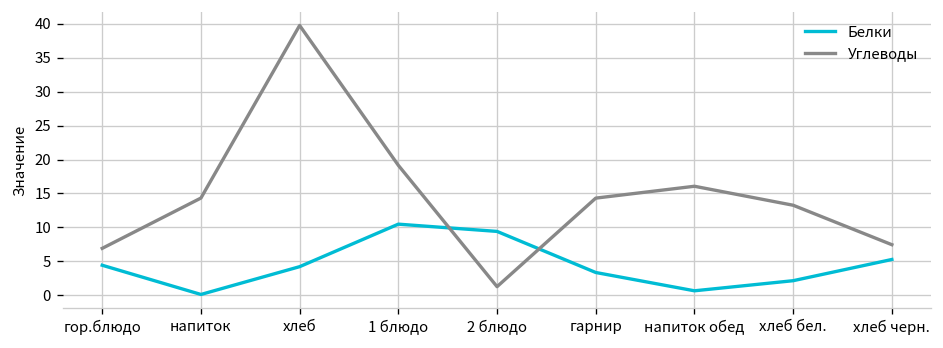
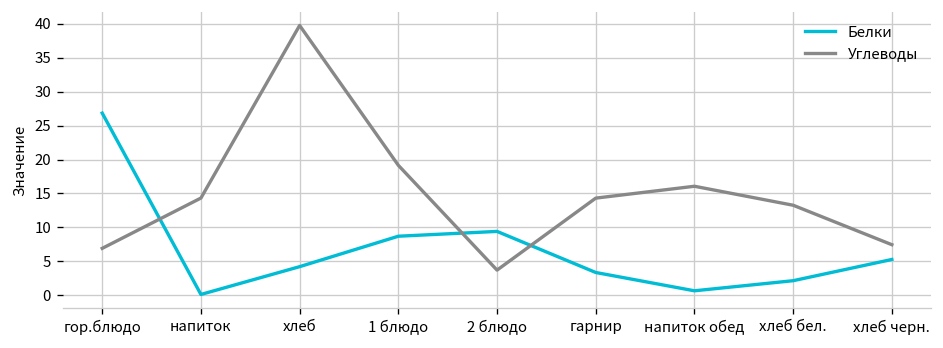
  {
    "Белки": {
-     "гор.блюдо": 4,
+     "гор.блюдо": 27,
      "напиток": 0,
      "хлеб": 4,
-     "1 блюдо": 10,
+     "1 блюдо": 9,
      "2 блюдо": 9,
      "гарнир": 3,
      "напиток обед": 1,
      "хлеб бел.": 2,
      "хлеб черн.": 5
    },
    "Углеводы": {
      "гор.блюдо": 7,
      "напиток": 14,
      "хлеб": 40,
      "1 блюдо": 19,
-     "2 блюдо": 1,
+     "2 блюдо": 4,
      "гарнир": 14,
      "напиток обед": 16,
      "хлеб бел.": 13,
      "хлеб черн.": 7
    }
  }
